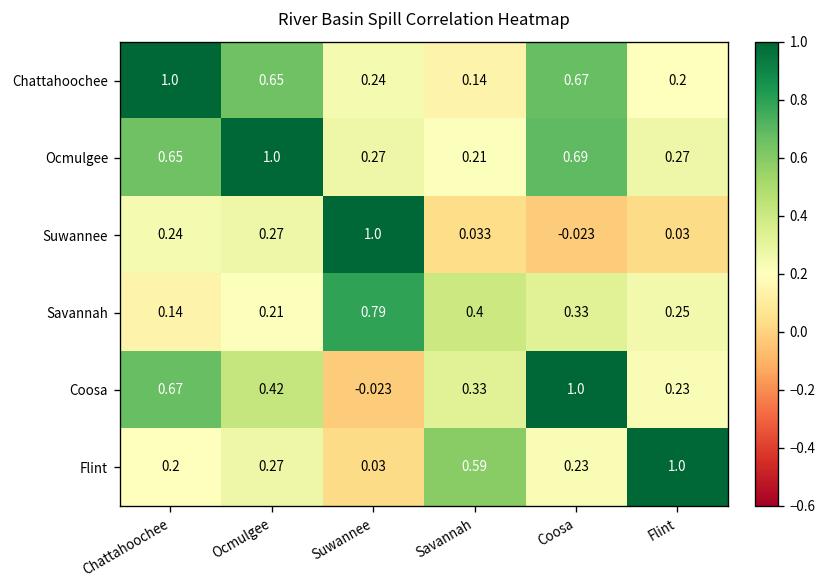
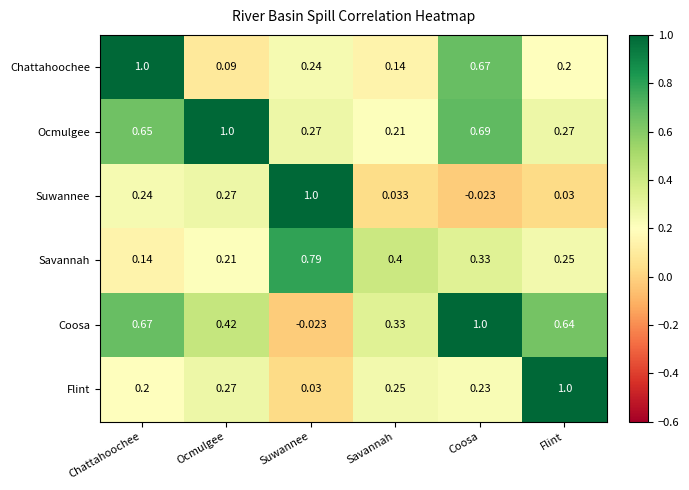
  {
    "Chattahoochee": {
      "Chattahoochee": 1.0,
-     "Ocmulgee": 0.65,
+     "Ocmulgee": 0.09,
      "Suwannee": 0.24,
      "Savannah": 0.14,
      "Coosa": 0.67,
      "Flint": 0.2
    },
    "Ocmulgee": {
      "Chattahoochee": 0.65,
      "Ocmulgee": 1.0,
      "Suwannee": 0.27,
      "Savannah": 0.21,
      "Coosa": 0.69,
      "Flint": 0.27
    },
    "Suwannee": {
      "Chattahoochee": 0.24,
      "Ocmulgee": 0.27,
      "Suwannee": 1.0,
      "Savannah": 0.033,
      "Coosa": -0.023,
      "Flint": 0.03
    },
    "Savannah": {
      "Chattahoochee": 0.14,
      "Ocmulgee": 0.21,
      "Suwannee": 0.79,
      "Savannah": 0.4,
      "Coosa": 0.33,
      "Flint": 0.25
    },
    "Coosa": {
      "Chattahoochee": 0.67,
      "Ocmulgee": 0.42,
      "Suwannee": -0.023,
      "Savannah": 0.33,
      "Coosa": 1.0,
-     "Flint": 0.23
+     "Flint": 0.64
    },
    "Flint": {
      "Chattahoochee": 0.2,
      "Ocmulgee": 0.27,
      "Suwannee": 0.03,
-     "Savannah": 0.59,
+     "Savannah": 0.25,
      "Coosa": 0.23,
      "Flint": 1.0
    }
  }
